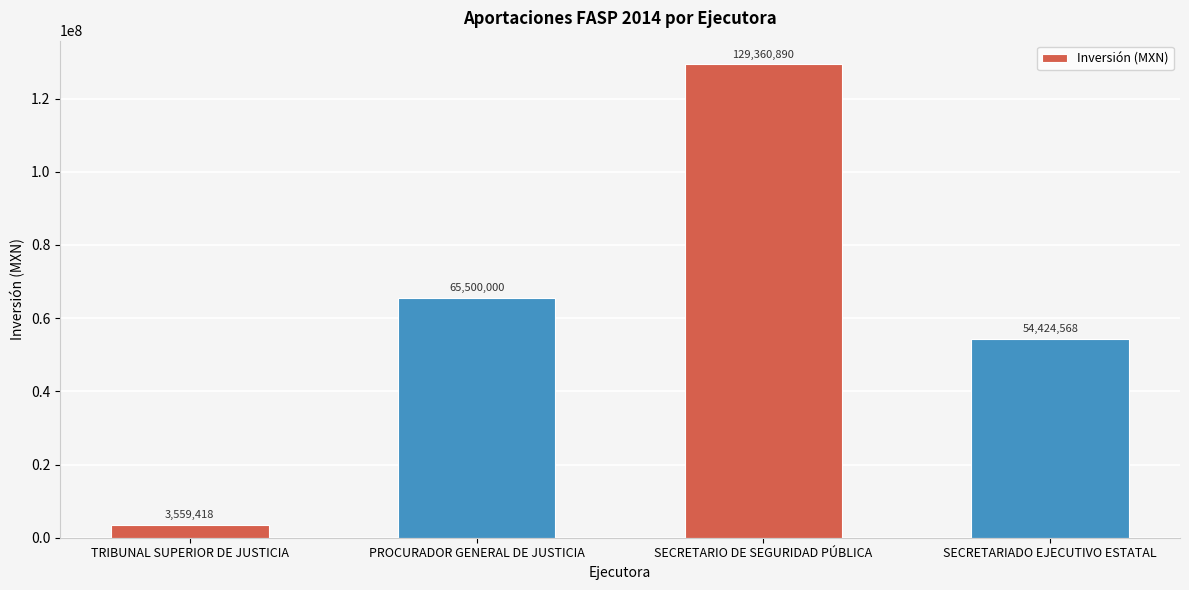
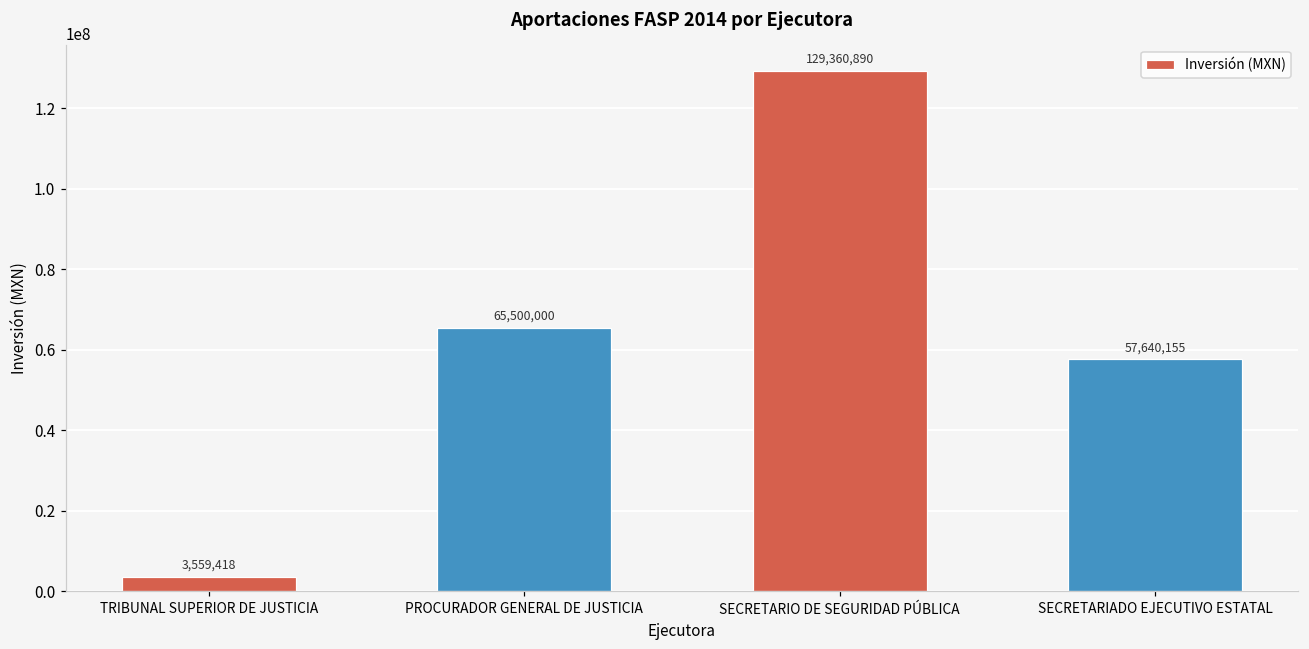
  {
    "TRIBUNAL SUPERIOR DE JUSTICIA": "3,559,418",
    "PROCURADOR GENERAL DE JUSTICIA": "65,500,000",
    "SECRETARIO DE SEGURIDAD PÚBLICA": "129,360,890",
-   "SECRETARIADO EJECUTIVO ESTATAL": "54,424,568"
+   "SECRETARIADO EJECUTIVO ESTATAL": "57,640,155"
  }
